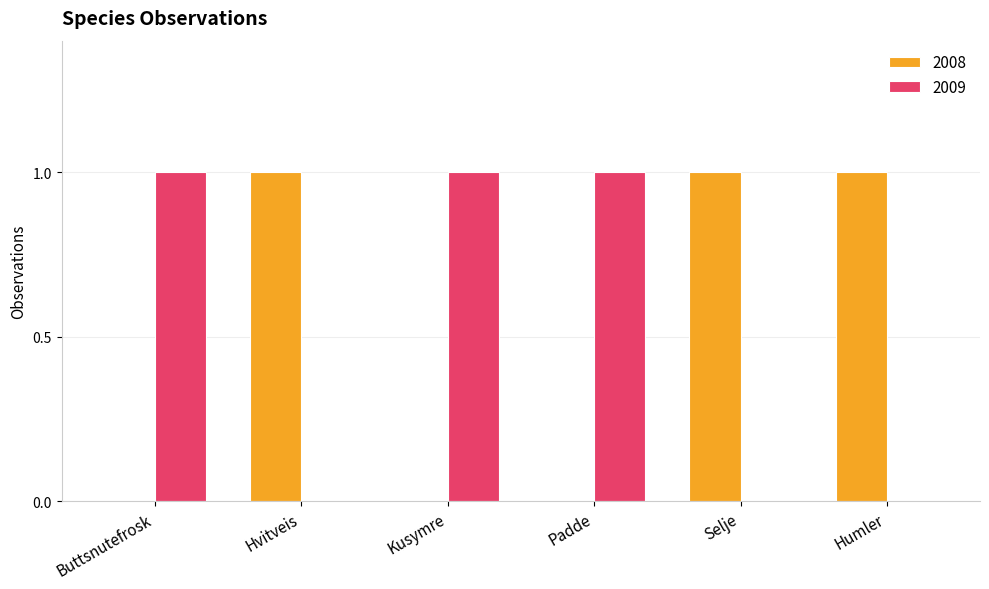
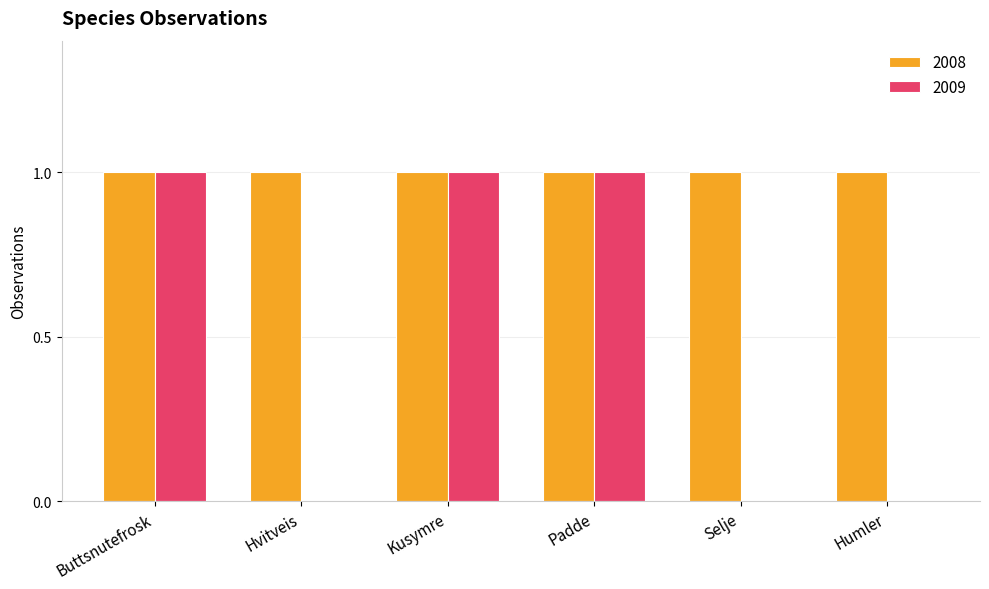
  {
    "2008": {
-     "Buttsnutefrosk": 0,
+     "Buttsnutefrosk": 1,
      "Hvitveis": 1,
-     "Kusymre": 0,
-     "Padde": 0,
+     "Kusymre": 1,
+     "Padde": 1,
      "Selje": 1,
      "Humler": 1
    },
    "2009": {
      "Buttsnutefrosk": 1,
      "Hvitveis": 0,
      "Kusymre": 1,
      "Padde": 1,
      "Selje": 0,
      "Humler": 0
    }
  }
